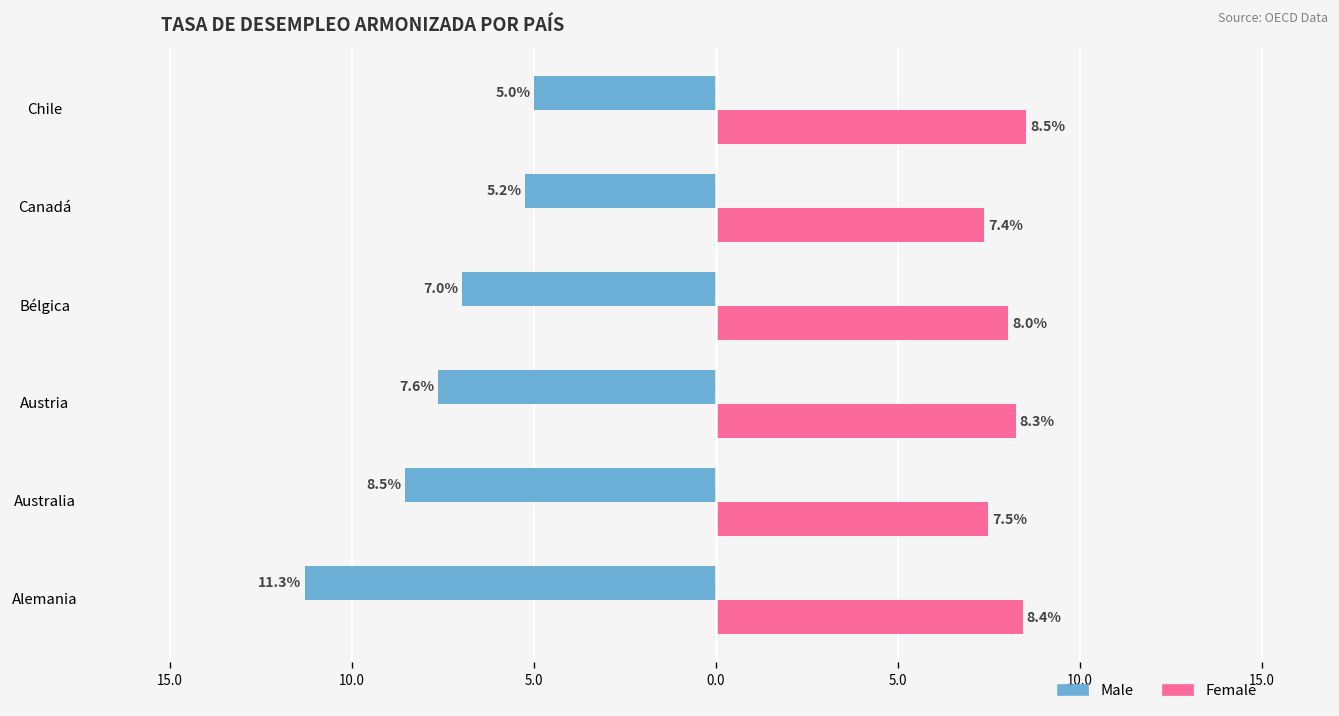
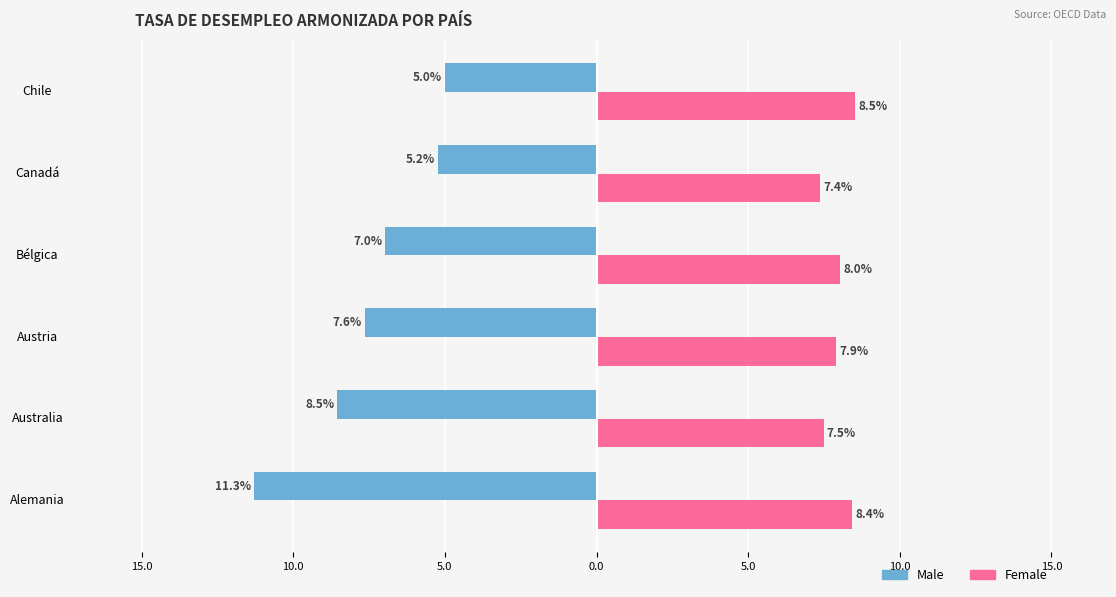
  {
    "Female": {
      "Chile": "8.5%",
      "Canadá": "7.4%",
      "Bélgica": "8.0%",
-     "Austria": "8.3%",
+     "Austria": "7.9%",
      "Australia": "7.5%",
      "Alemania": "8.4%"
    }
  }
